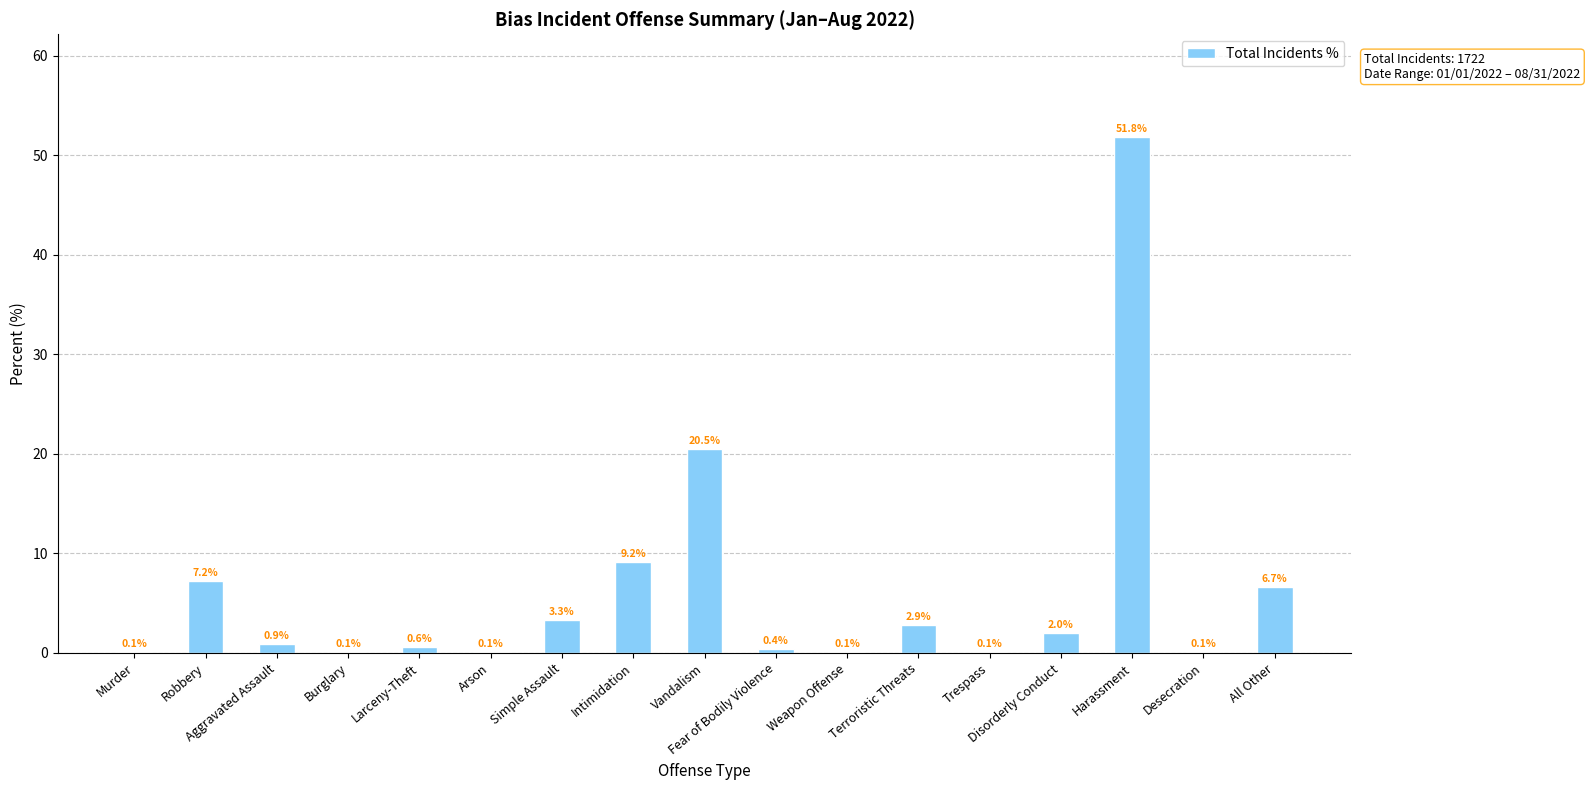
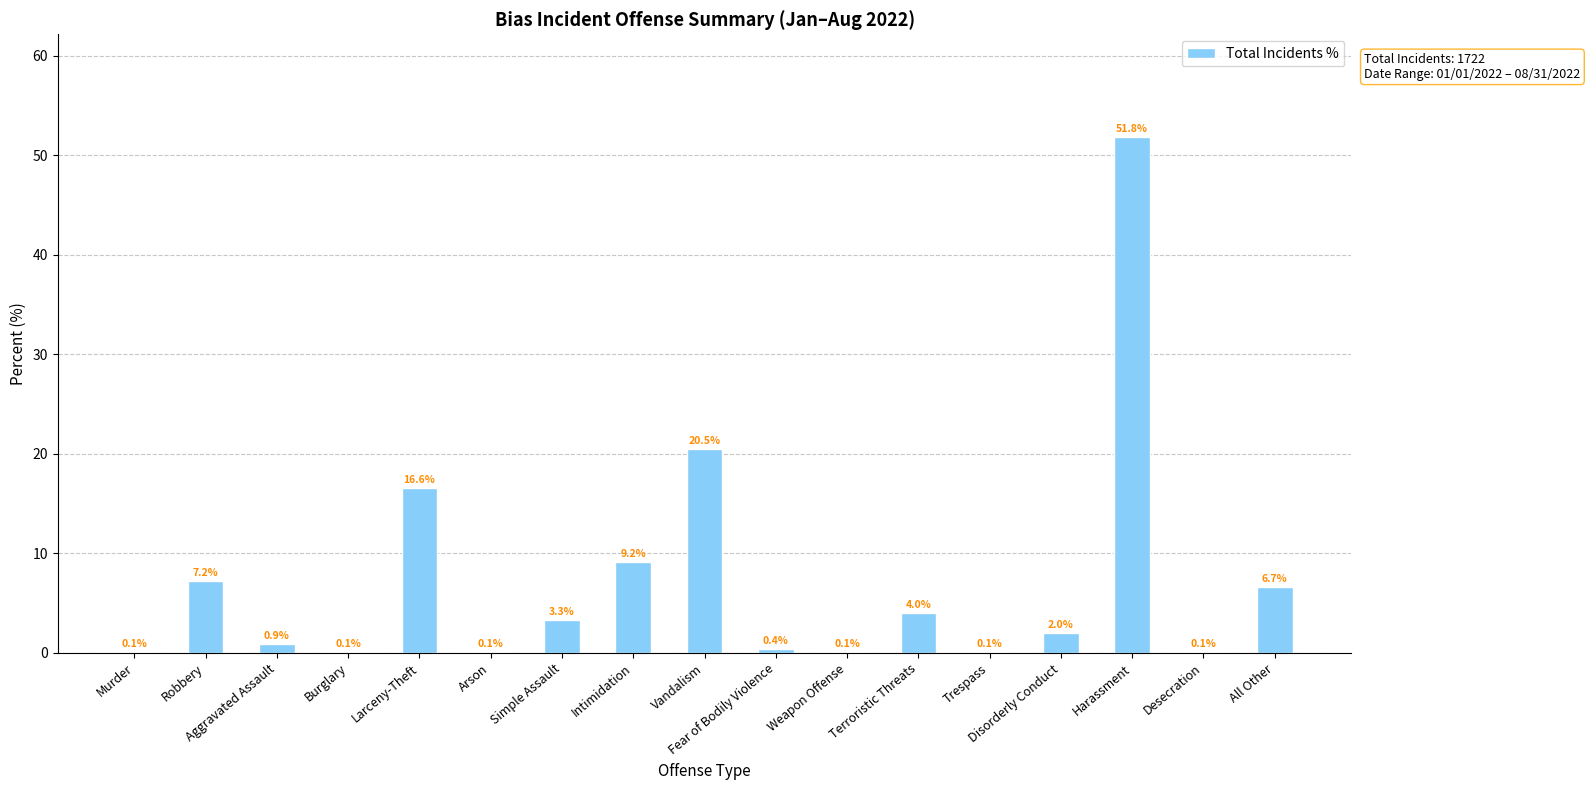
  {
    "Murder": "0.1%",
    "Robbery": "7.2%",
    "Aggravated Assault": "0.9%",
    "Burglary": "0.1%",
-   "Larceny-Theft": "0.6%",
+   "Larceny-Theft": "16.6%",
    "Arson": "0.1%",
    "Simple Assault": "3.3%",
    "Intimidation": "9.2%",
    "Vandalism": "20.5%",
    "Fear of Bodily Violence": "0.4%",
    "Weapon Offense": "0.1%",
-   "Terroristic Threats": "2.9%",
+   "Terroristic Threats": "4.0%",
    "Trespass": "0.1%",
    "Disorderly Conduct": "2.0%",
    "Harassment": "51.8%",
    "Desecration": "0.1%",
    "All Other": "6.7%"
  }
